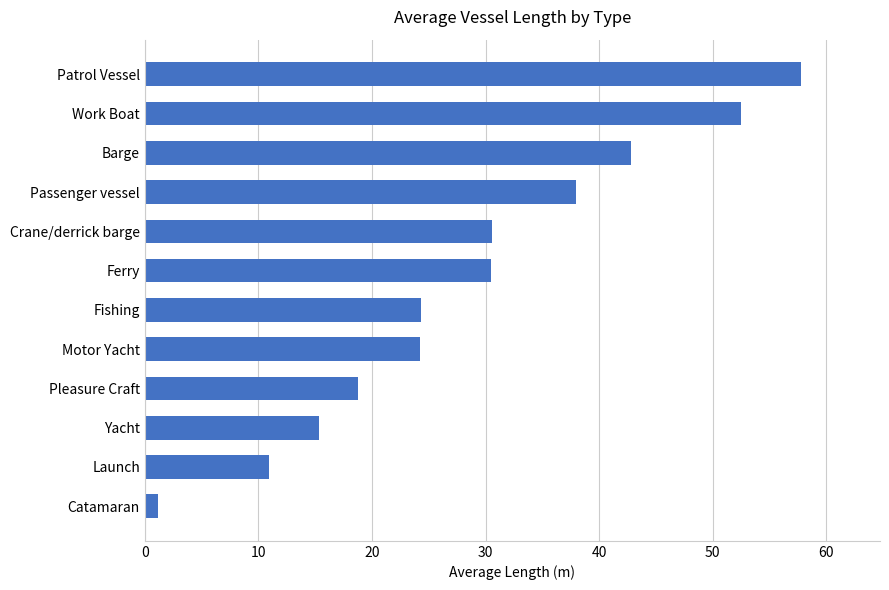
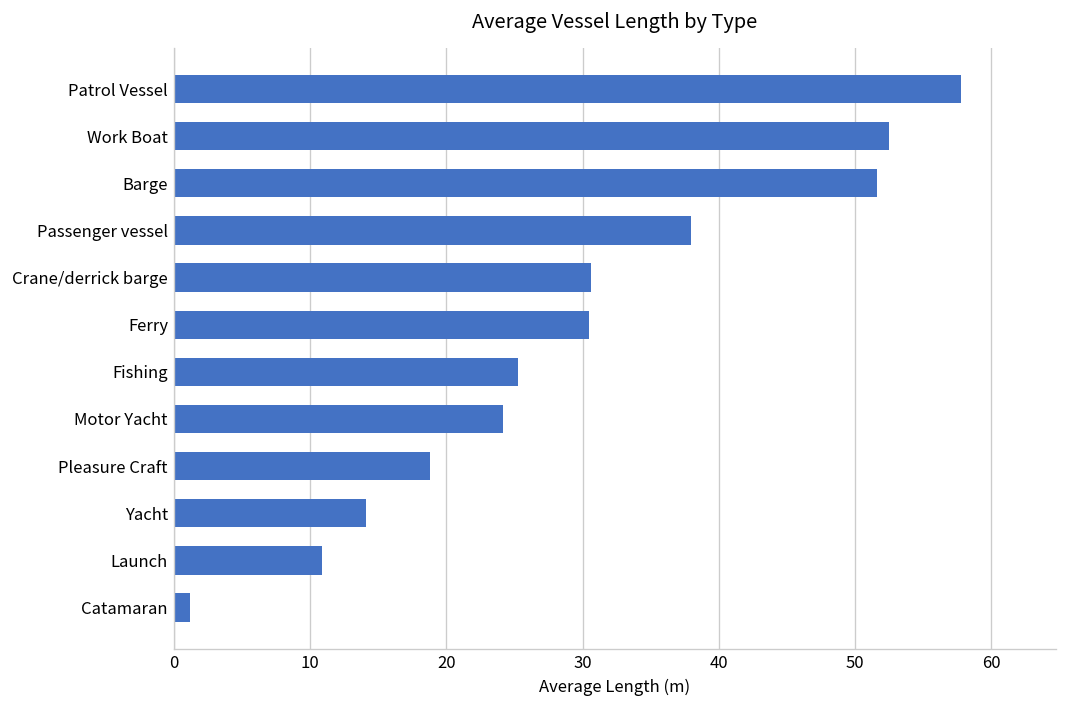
  {
    "Patrol Vessel": 57.8,
    "Work Boat": 52.5,
-   "Barge": 42.8,
+   "Barge": 51.6,
    "Passenger vessel": 37.9,
    "Crane/derrick barge": 30.6,
    "Ferry": 30.5,
-   "Fishing": 24.3,
+   "Fishing": 25.2,
    "Motor Yacht": 24.2,
    "Pleasure Craft": 18.8,
-   "Yacht": 15.3,
+   "Yacht": 14.1,
    "Launch": 10.9,
    "Catamaran": 1.2
  }
